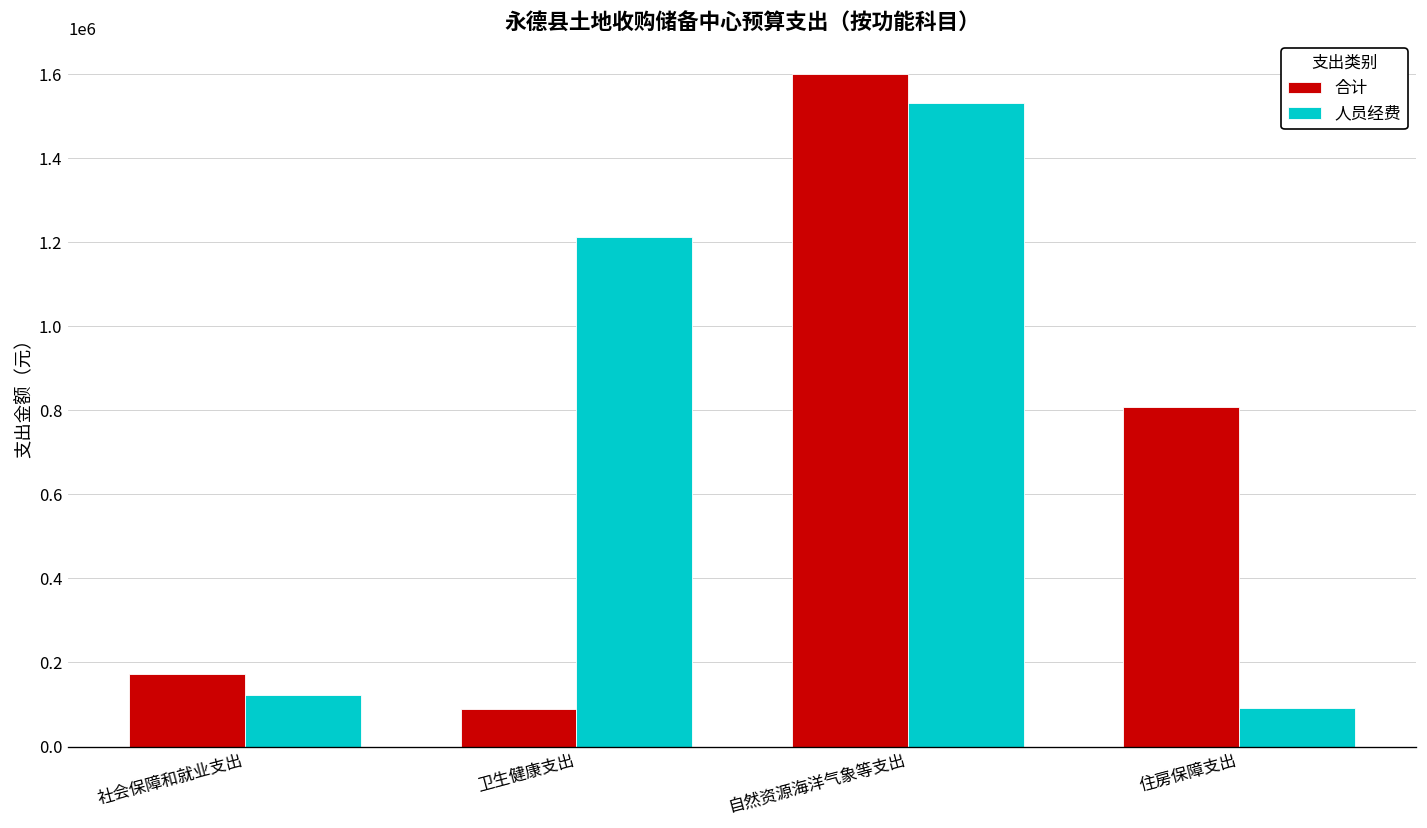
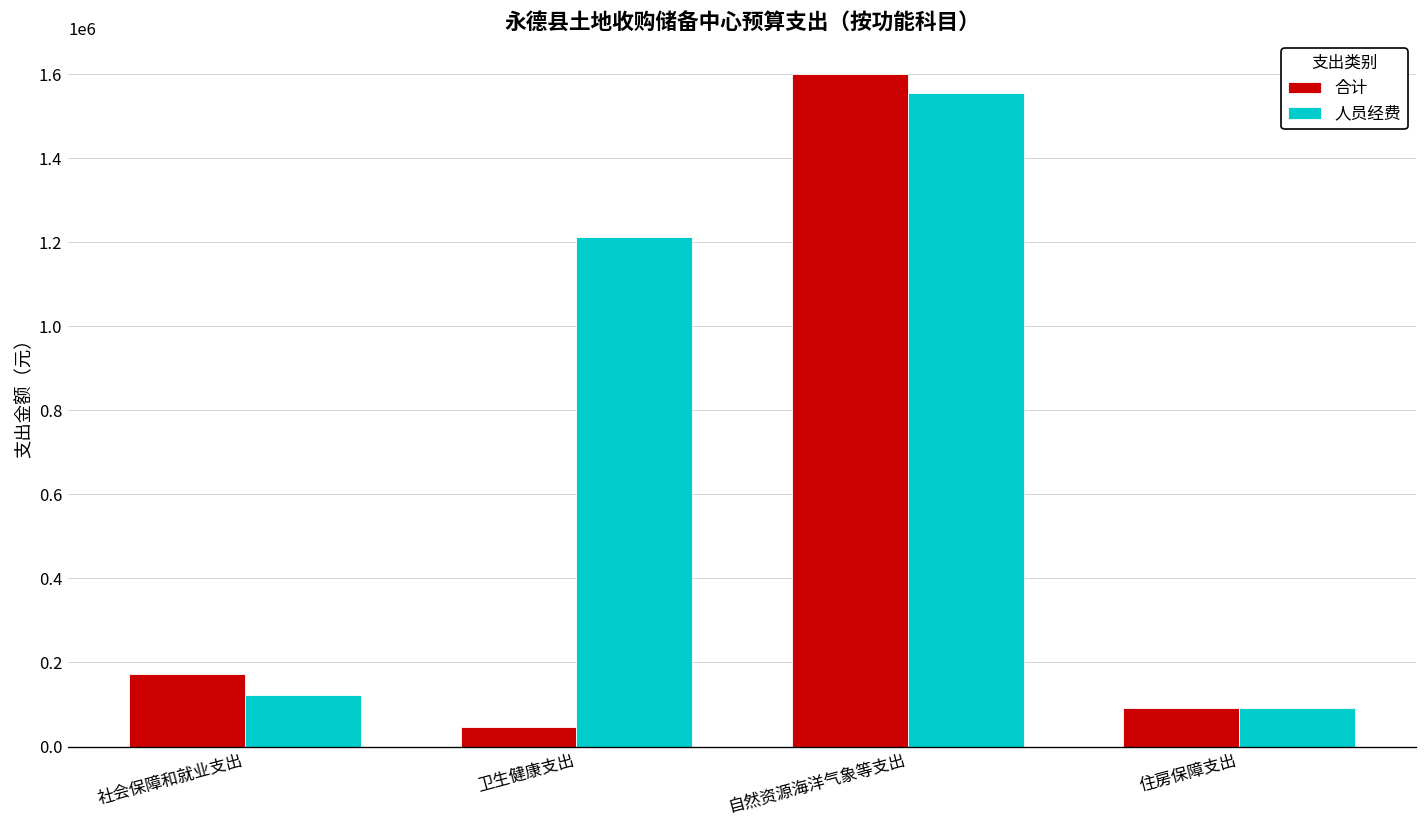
  {
    "合计": {
      "社会保障和就业支出": 170000,
-     "卫生健康支出": 90000,
+     "卫生健康支出": 50000,
      "自然资源海洋气象等支出": 1600000,
-     "住房保障支出": 810000
+     "住房保障支出": 90000
    },
    "人员经费": {
      "社会保障和就业支出": 120000,
      "卫生健康支出": 1210000,
-     "自然资源海洋气象等支出": 1530000,
+     "自然资源海洋气象等支出": 1560000,
      "住房保障支出": 90000
    }
  }
